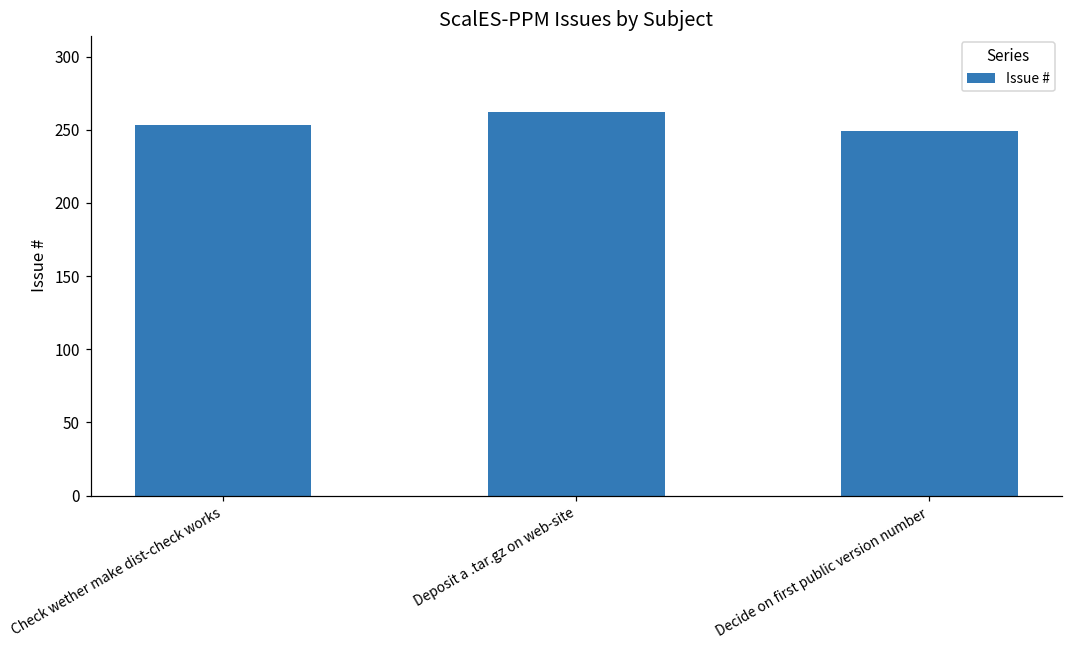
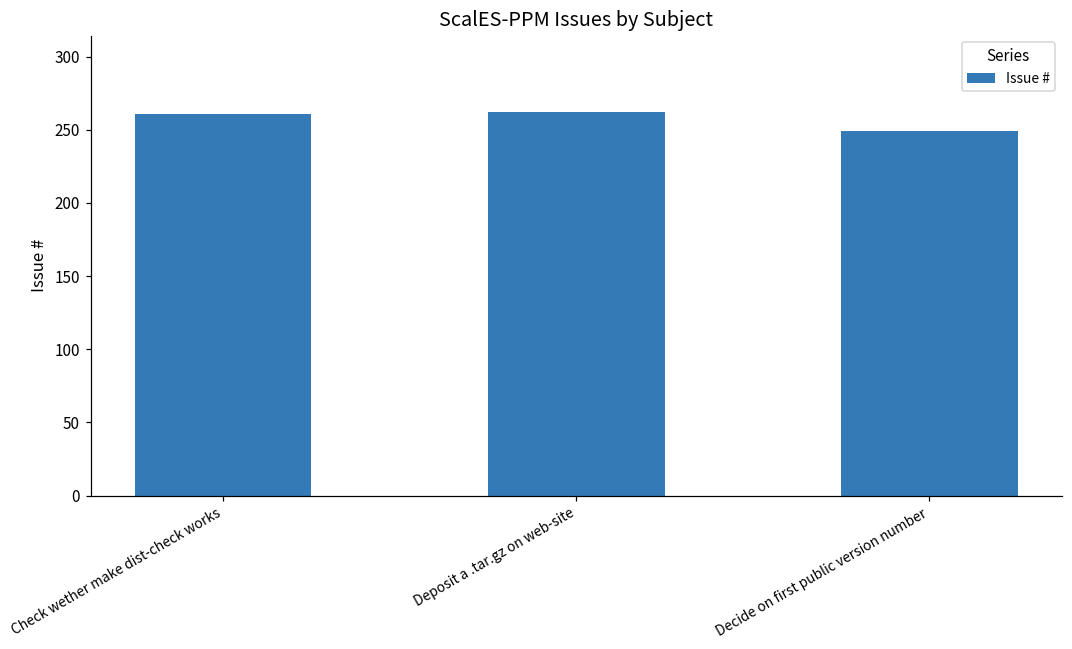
  {
-   "Check wether make dist-check works": 253,
+   "Check wether make dist-check works": 261,
    "Deposit a .tar.gz on web-site": 262,
    "Decide on first public version number": 249
  }
